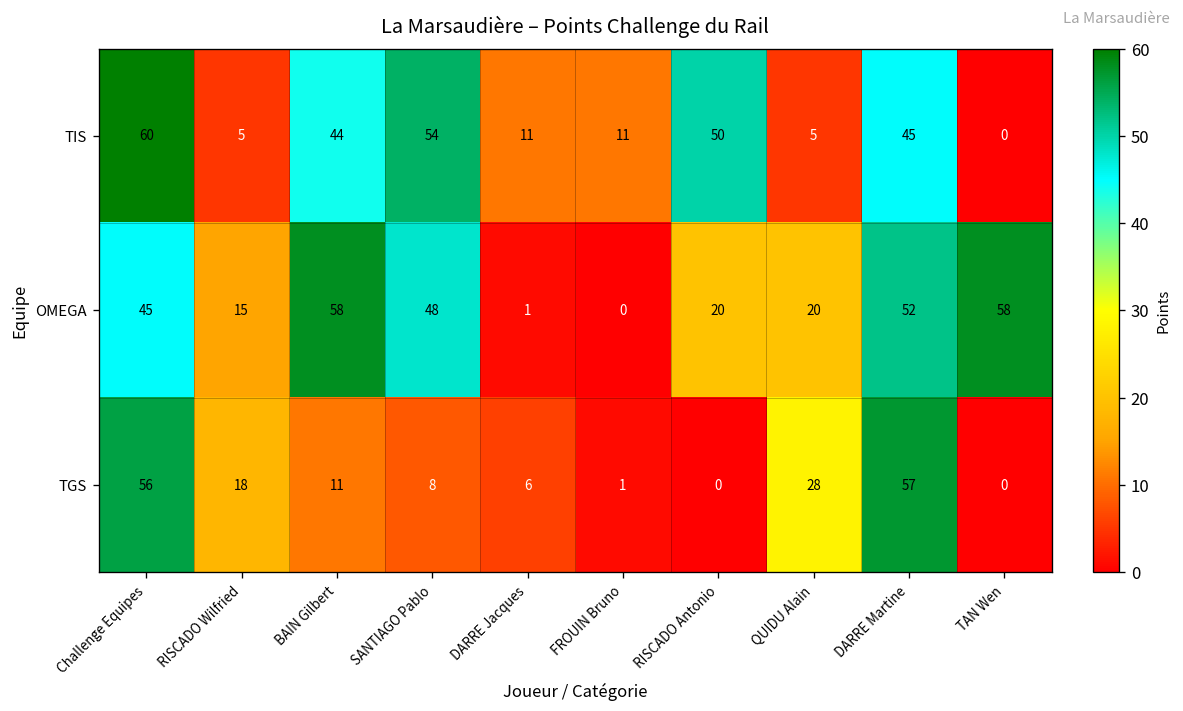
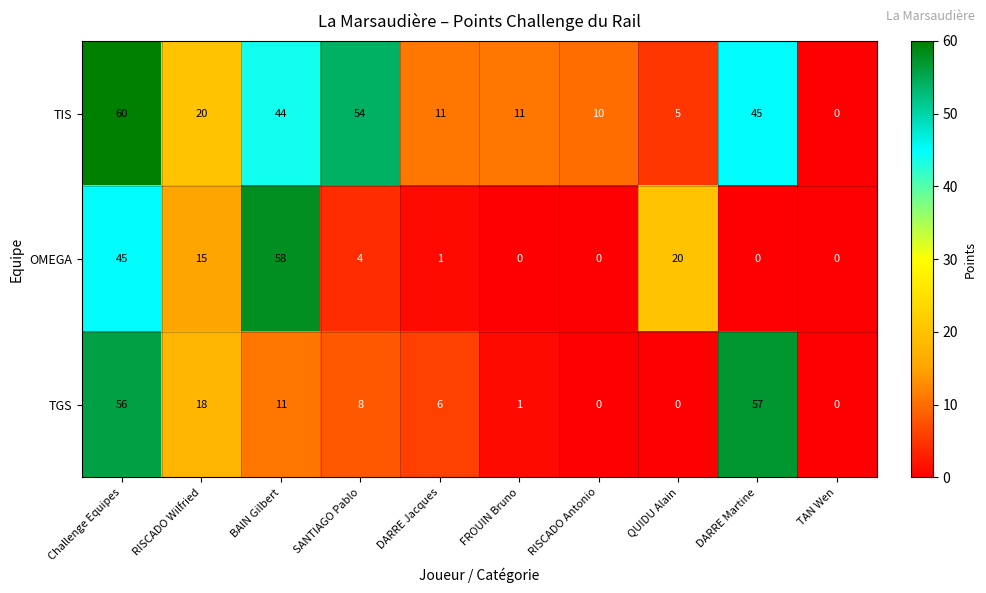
  {
    "TIS": {
      "Challenge Equipes": 60,
-     "RISCADO Wilfried": 5,
+     "RISCADO Wilfried": 20,
      "BAIN Gilbert": 44,
      "SANTIAGO Pablo": 54,
      "DARRE Jacques": 11,
      "FROUIN Bruno": 11,
-     "RISCADO Antonio": 50,
+     "RISCADO Antonio": 10,
      "QUIDU Alain": 5,
      "DARRE Martine": 45,
      "TAN Wen": 0
    },
    "OMEGA": {
      "Challenge Equipes": 45,
      "RISCADO Wilfried": 15,
      "BAIN Gilbert": 58,
-     "SANTIAGO Pablo": 48,
+     "SANTIAGO Pablo": 4,
      "DARRE Jacques": 1,
      "FROUIN Bruno": 0,
-     "RISCADO Antonio": 20,
+     "RISCADO Antonio": 0,
      "QUIDU Alain": 20,
-     "DARRE Martine": 52,
-     "TAN Wen": 58
+     "DARRE Martine": 0,
+     "TAN Wen": 0
    },
    "TGS": {
      "Challenge Equipes": 56,
      "RISCADO Wilfried": 18,
      "BAIN Gilbert": 11,
      "SANTIAGO Pablo": 8,
      "DARRE Jacques": 6,
      "FROUIN Bruno": 1,
      "RISCADO Antonio": 0,
-     "QUIDU Alain": 28,
+     "QUIDU Alain": 0,
      "DARRE Martine": 57,
      "TAN Wen": 0
    }
  }
